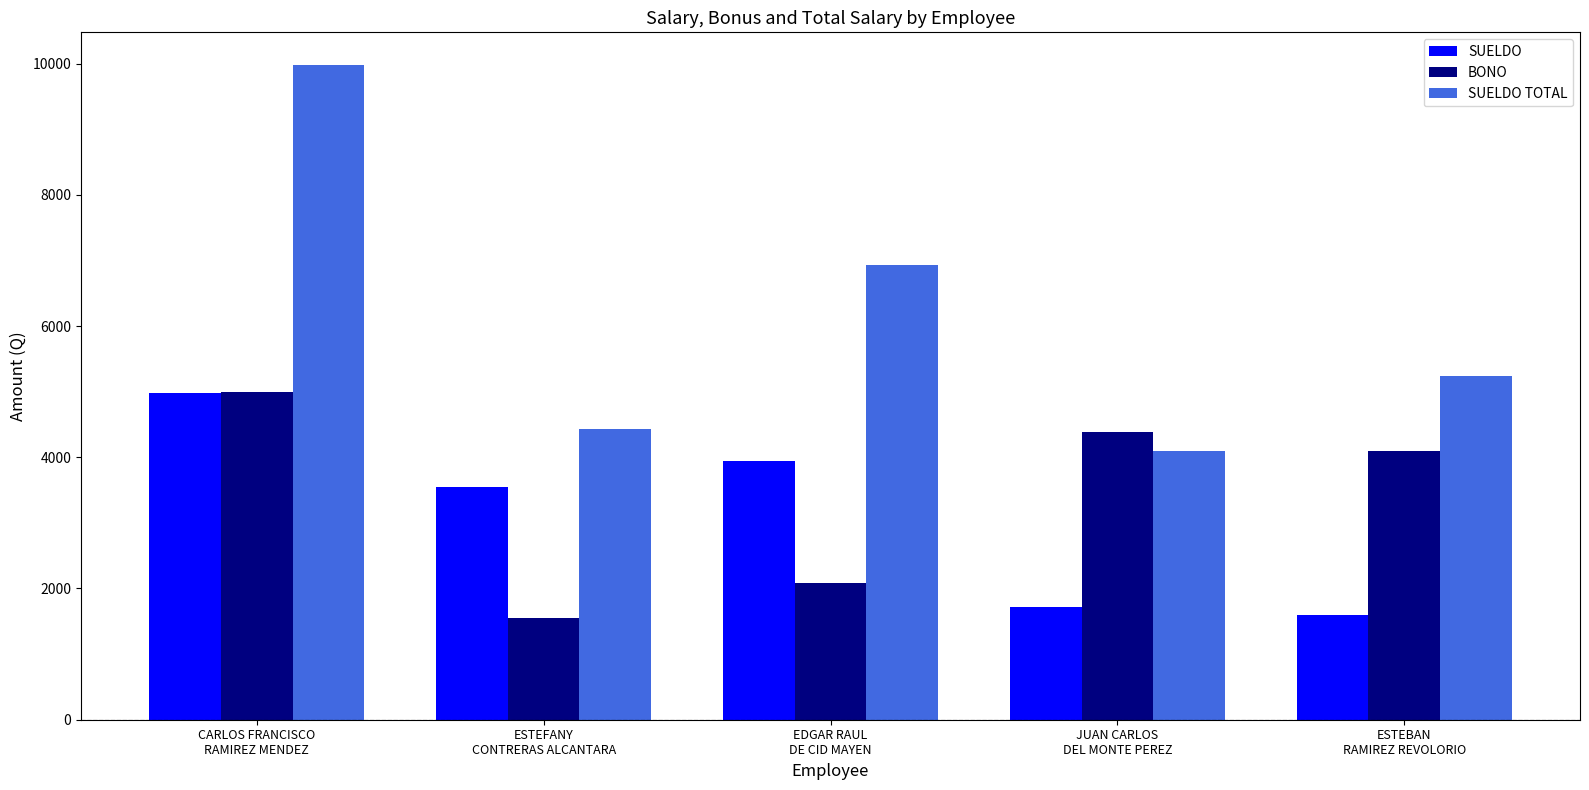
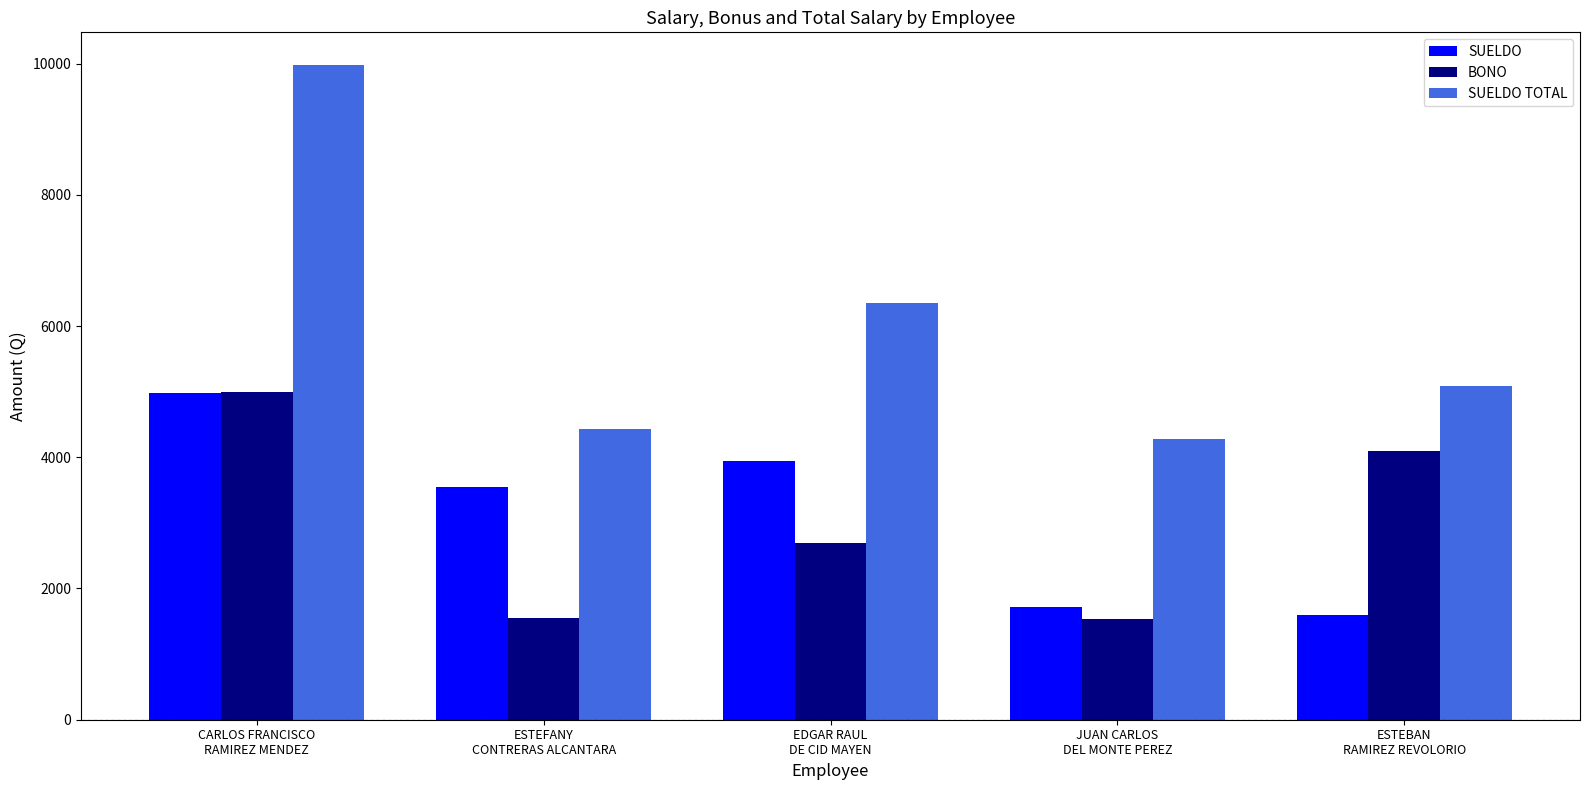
  {
    "SUELDO": {
      "CARLOS FRANCISCO RAMIREZ MENDEZ": 5000,
      "ESTEFANY CONTRERAS ALCANTARA": 3600,
      "EDGAR RAUL DE CID MAYEN": 3900,
      "JUAN CARLOS DEL MONTE PEREZ": 1700,
      "ESTEBAN RAMIREZ REVOLORIO": 1600
    },
    "BONO": {
      "CARLOS FRANCISCO RAMIREZ MENDEZ": 5000,
      "ESTEFANY CONTRERAS ALCANTARA": 1500,
-     "EDGAR RAUL DE CID MAYEN": 2100,
-     "JUAN CARLOS DEL MONTE PEREZ": 4400,
+     "EDGAR RAUL DE CID MAYEN": 2700,
+     "JUAN CARLOS DEL MONTE PEREZ": 1500,
      "ESTEBAN RAMIREZ REVOLORIO": 4100
    },
    "SUELDO TOTAL": {
      "CARLOS FRANCISCO RAMIREZ MENDEZ": 10000,
      "ESTEFANY CONTRERAS ALCANTARA": 4400,
-     "EDGAR RAUL DE CID MAYEN": 6900,
-     "JUAN CARLOS DEL MONTE PEREZ": 4100,
-     "ESTEBAN RAMIREZ REVOLORIO": 5200
+     "EDGAR RAUL DE CID MAYEN": 6400,
+     "JUAN CARLOS DEL MONTE PEREZ": 4300,
+     "ESTEBAN RAMIREZ REVOLORIO": 5100
    }
  }
